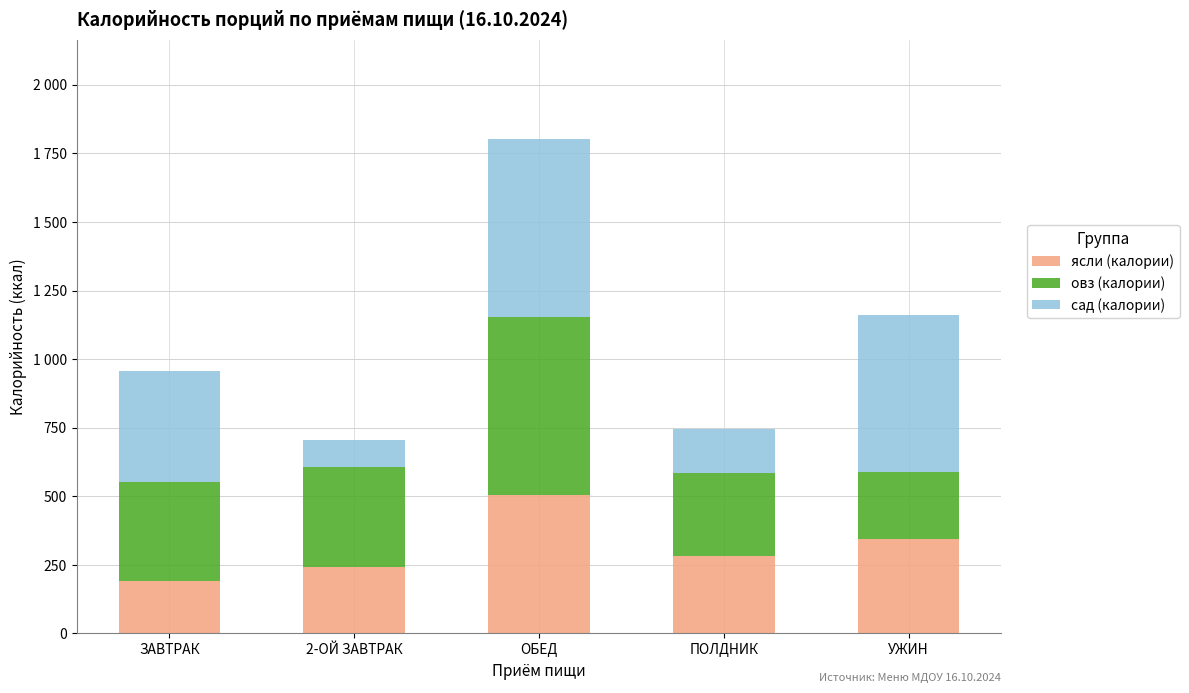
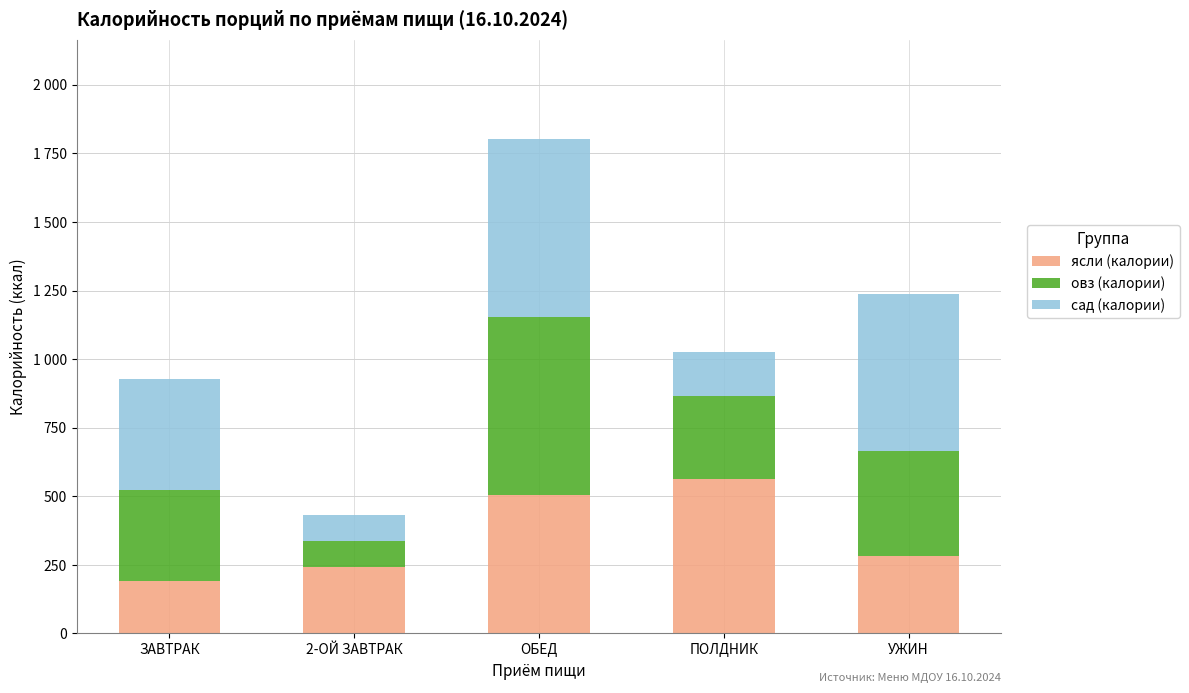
  {
    "ясли (калории)": {
      "ЗАВТРАК": 190,
      "2-ОЙ ЗАВТРАК": 240,
      "ОБЕД": 510,
-     "ПОЛДНИК": 280,
-     "УЖИН": 340
+     "ПОЛДНИК": 560,
+     "УЖИН": 280
    },
    "овз (калории)": {
-     "ЗАВТРАК": 360,
-     "2-ОЙ ЗАВТРАК": 370,
+     "ЗАВТРАК": 330,
+     "2-ОЙ ЗАВТРАК": 100,
      "ОБЕД": 650,
      "ПОЛДНИК": 300,
-     "УЖИН": 240
+     "УЖИН": 380
    },
    "сад (калории)": {
      "ЗАВТРАК": 400,
      "2-ОЙ ЗАВТРАК": 100,
      "ОБЕД": 650,
      "ПОЛДНИК": 160,
      "УЖИН": 570
    }
  }
